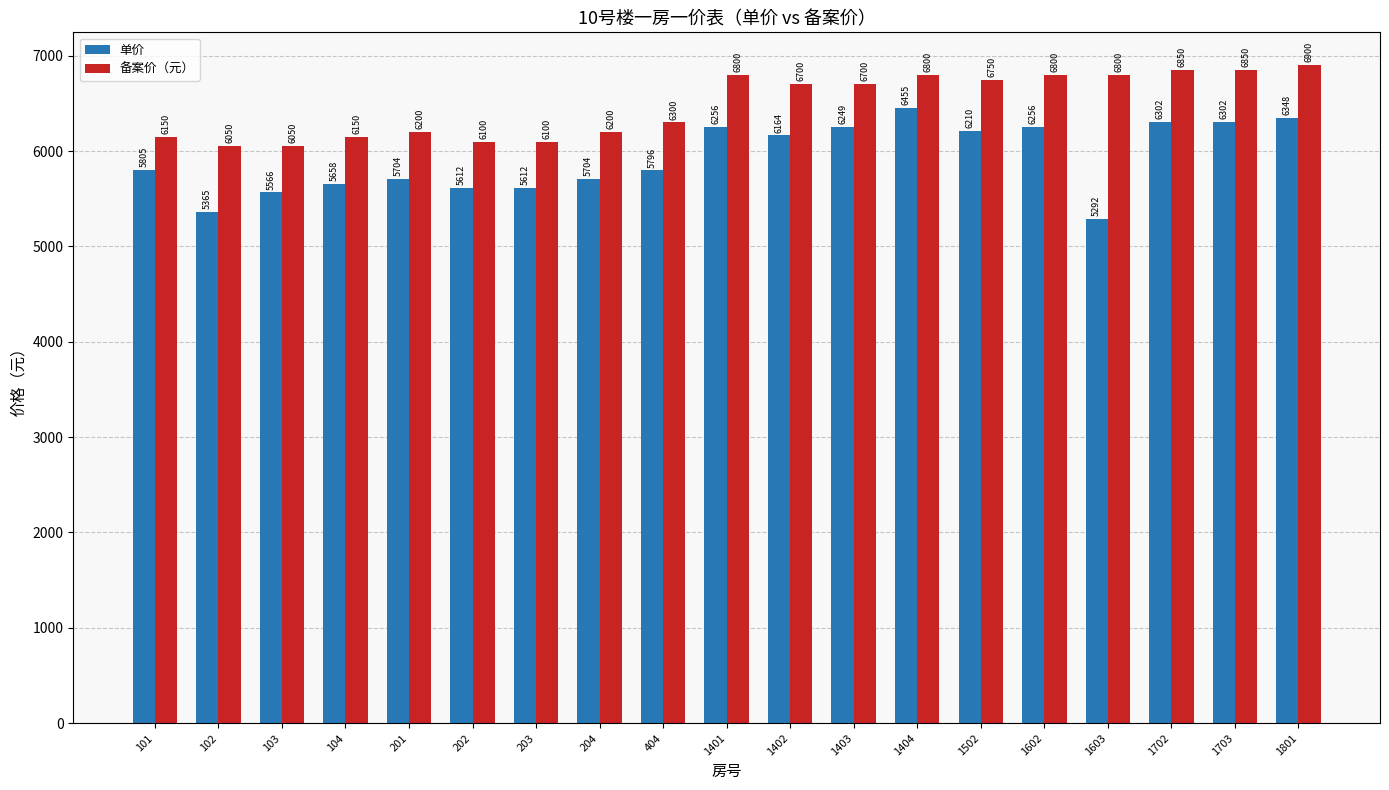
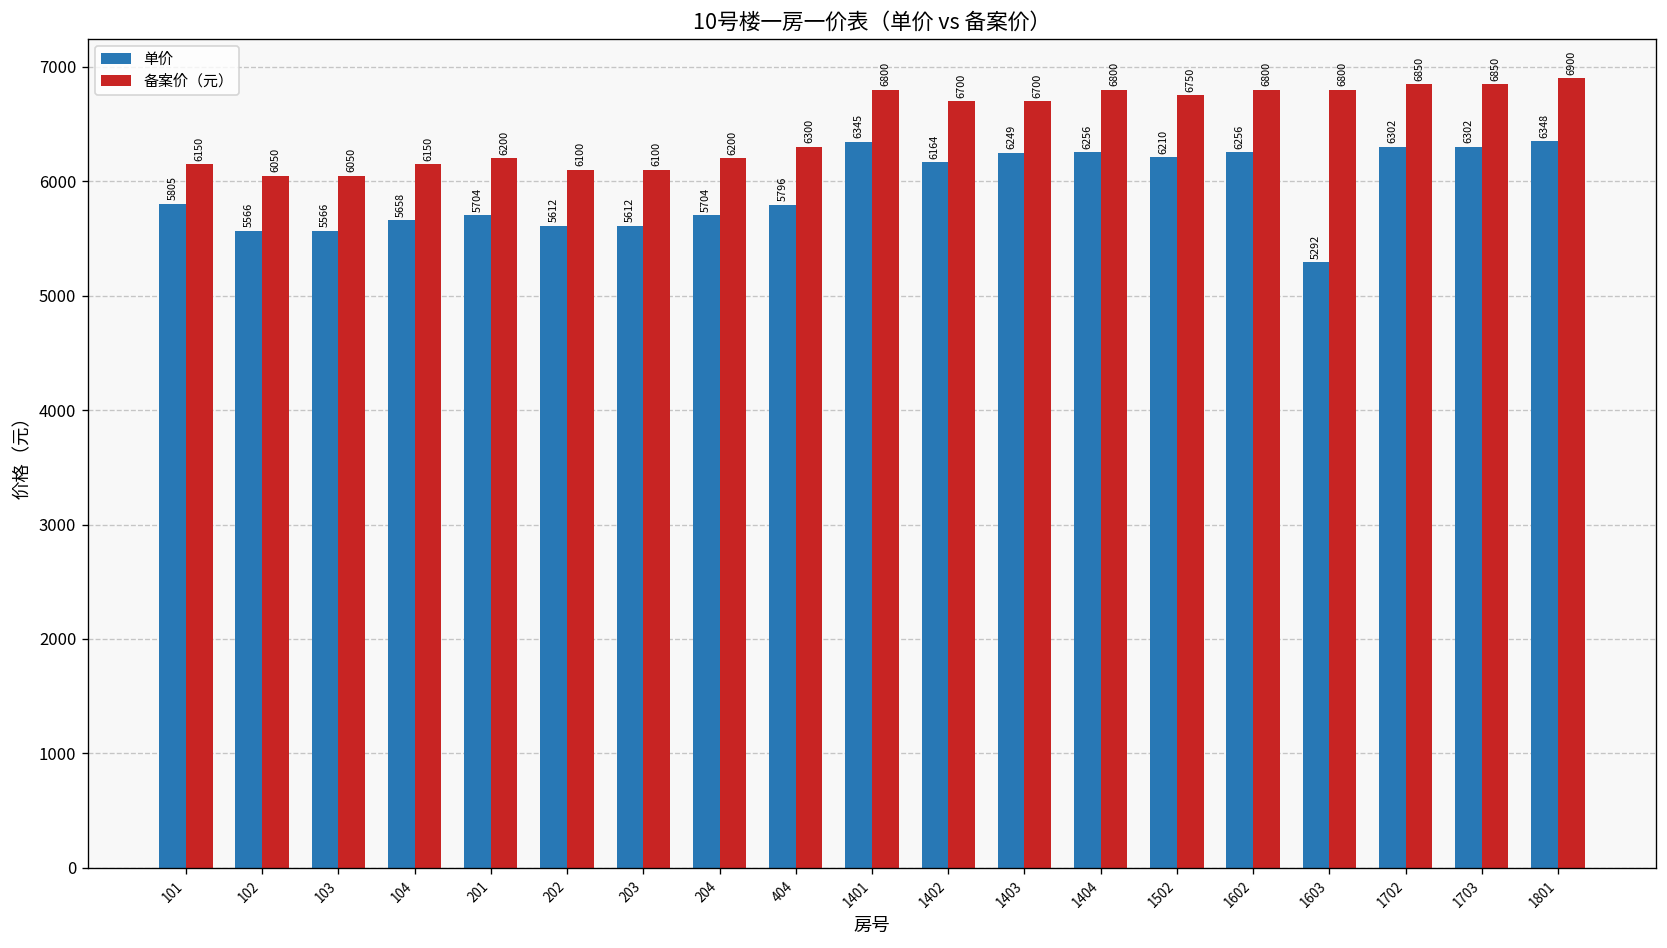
  {
    "单价": {
      "101": 5805,
-     "102": 5365,
+     "102": 5566,
      "103": 5566,
      "104": 5658,
      "201": 5704,
      "202": 5612,
      "203": 5612,
      "204": 5704,
      "404": 5796,
-     "1401": 6256,
+     "1401": 6345,
      "1402": 6164,
      "1403": 6249,
-     "1404": 6455,
+     "1404": 6256,
      "1502": 6210,
      "1602": 6256,
      "1603": 5292,
      "1702": 6302,
      "1703": 6302,
      "1801": 6348
    },
    "备案价（元）": {
      "101": 6150,
      "102": 6050,
      "103": 6050,
      "104": 6150,
      "201": 6200,
      "202": 6100,
      "203": 6100,
      "204": 6200,
      "404": 6300,
      "1401": 6800,
      "1402": 6700,
      "1403": 6700,
      "1404": 6800,
      "1502": 6750,
      "1602": 6800,
      "1603": 6800,
      "1702": 6850,
      "1703": 6850,
      "1801": 6900
    }
  }
